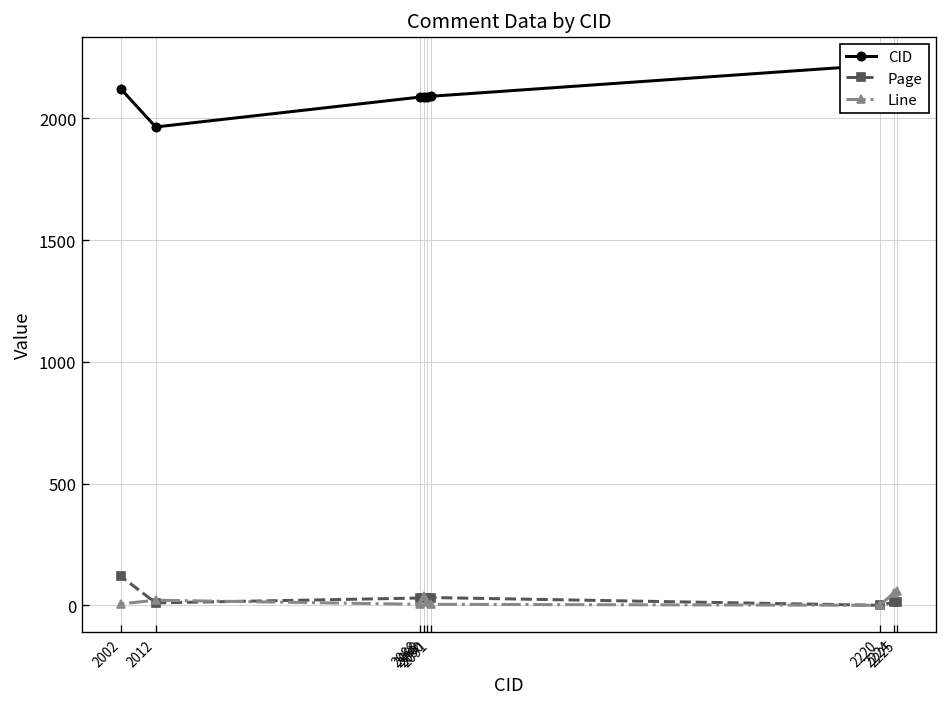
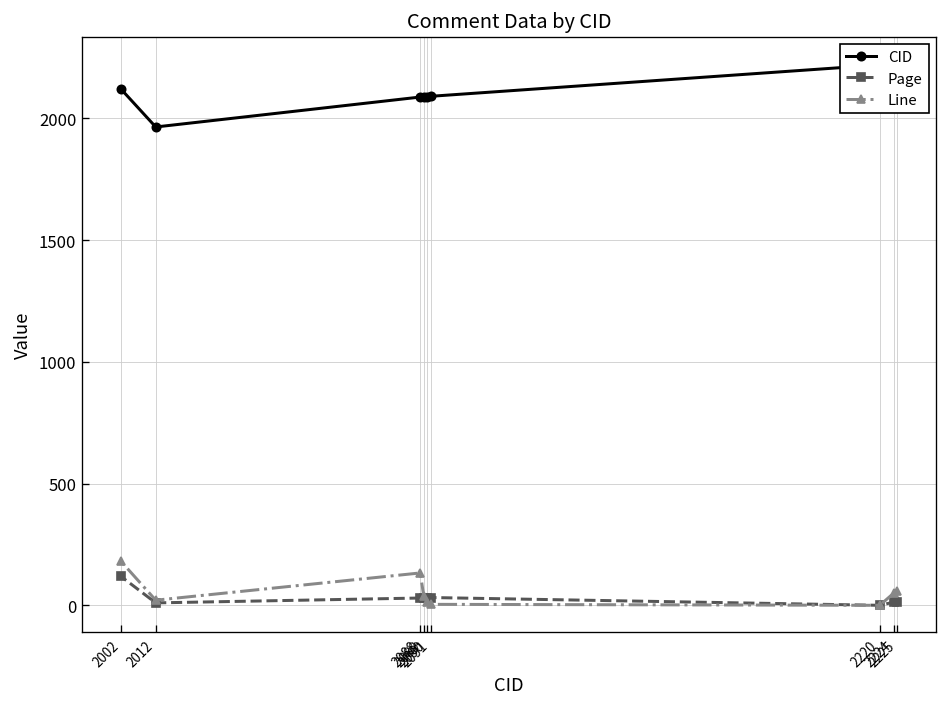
  {
    "CID": {
      "2002": 2120,
      "2012": 1970,
      "2088": 2090,
      "2089": 2090,
      "2090": 2090,
      "2091": 2090
    },
    "Page": {
      "2002": 120,
      "2088": 30,
      "2090": 30,
      "2091": 30,
      "2224": 10,
      "2225": 10
    },
    "Line": {
-     "2002": 10,
-     "2088": 0,
+     "2002": 180,
+     "2088": 130,
      "2090": 20,
      "2091": 0,
      "2224": 50,
      "2225": 60
    }
  }
